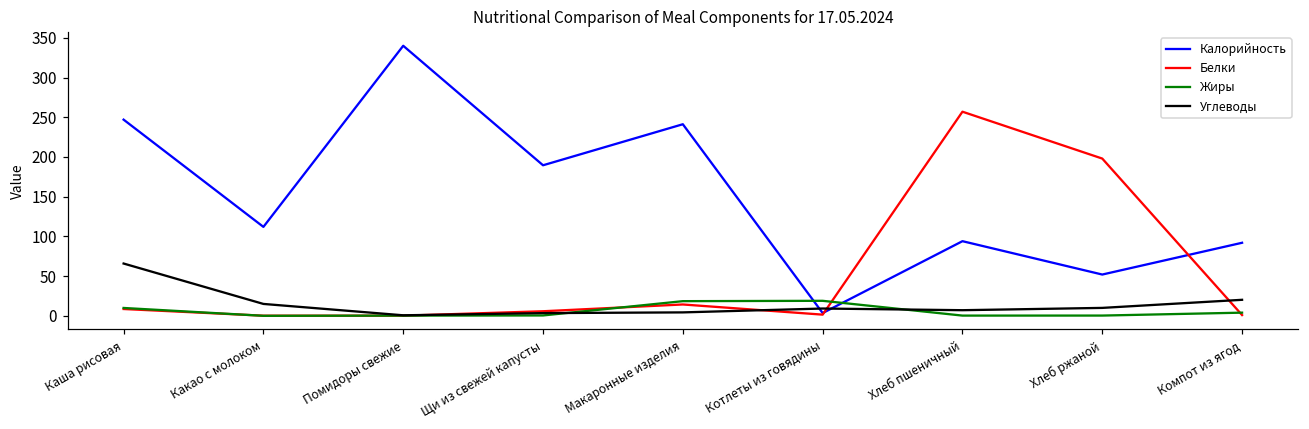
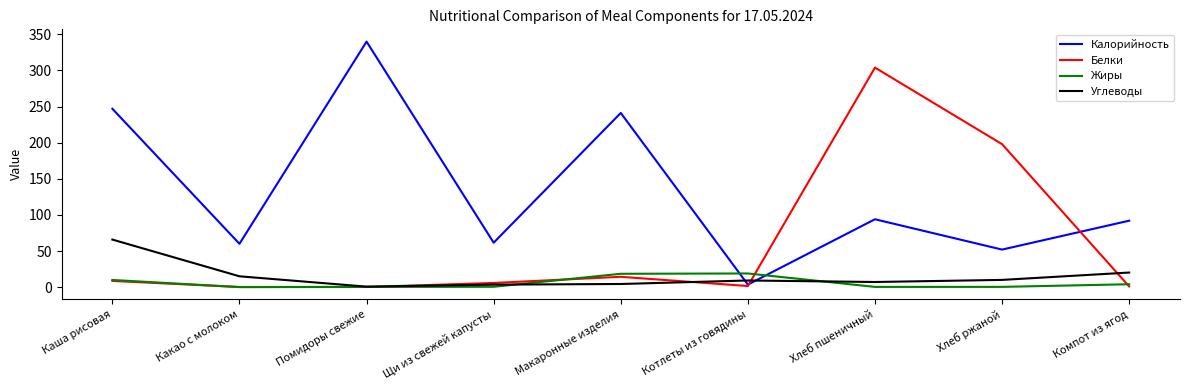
  {
    "Калорийность": {
      "Каша рисовая": 250,
-     "Какао с молоком": 110,
+     "Какао с молоком": 60,
      "Помидоры свежие": 340,
-     "Щи из свежей капусты": 190,
+     "Щи из свежей капусты": 60,
      "Макаронные изделия": 240,
      "Хлеб пшеничный": 90,
      "Хлеб ржаной": 50,
      "Компот из ягод": 90
    },
    "Белки": {
      "Макаронные изделия": 10,
-     "Хлеб пшеничный": 260,
+     "Хлеб пшеничный": 300,
      "Хлеб ржаной": 200
    },
    "Жиры": {
      "Макаронные изделия": 20,
      "Котлеты из говядины": 20,
      "Хлеб пшеничный": 0,
      "Хлеб ржаной": 0
    },
    "Углеводы": {
      "Каша рисовая": 70,
      "Какао с молоком": 20,
      "Макаронные изделия": 0,
      "Котлеты из говядины": 10,
      "Хлеб пшеничный": 10,
      "Хлеб ржаной": 10,
      "Компот из ягод": 20
    }
  }
